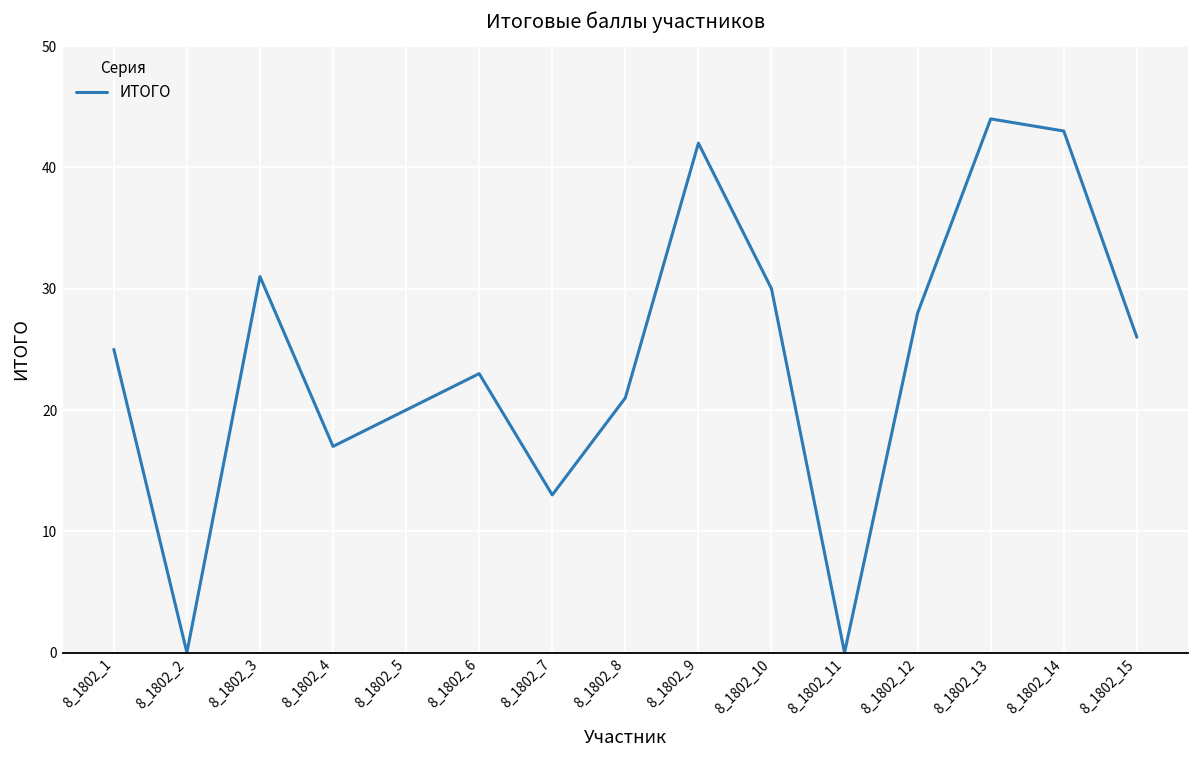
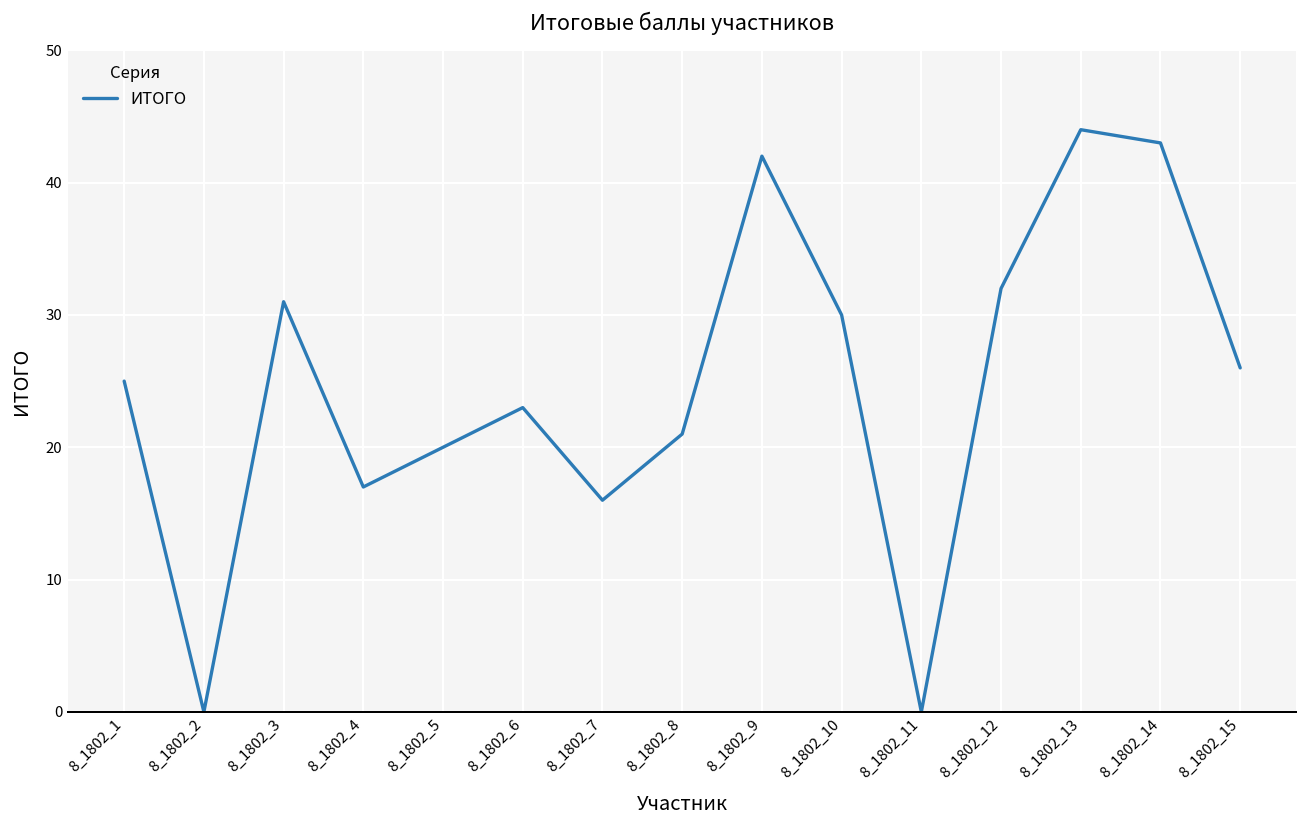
  {
    "8_1802_1": 25,
    "8_1802_2": 0,
    "8_1802_3": 31,
    "8_1802_4": 17,
    "8_1802_5": 20,
    "8_1802_6": 23,
-   "8_1802_7": 13,
+   "8_1802_7": 16,
    "8_1802_8": 21,
    "8_1802_9": 42,
    "8_1802_10": 30,
    "8_1802_11": 0,
-   "8_1802_12": 28,
+   "8_1802_12": 32,
    "8_1802_13": 44,
    "8_1802_14": 43,
    "8_1802_15": 26
  }
